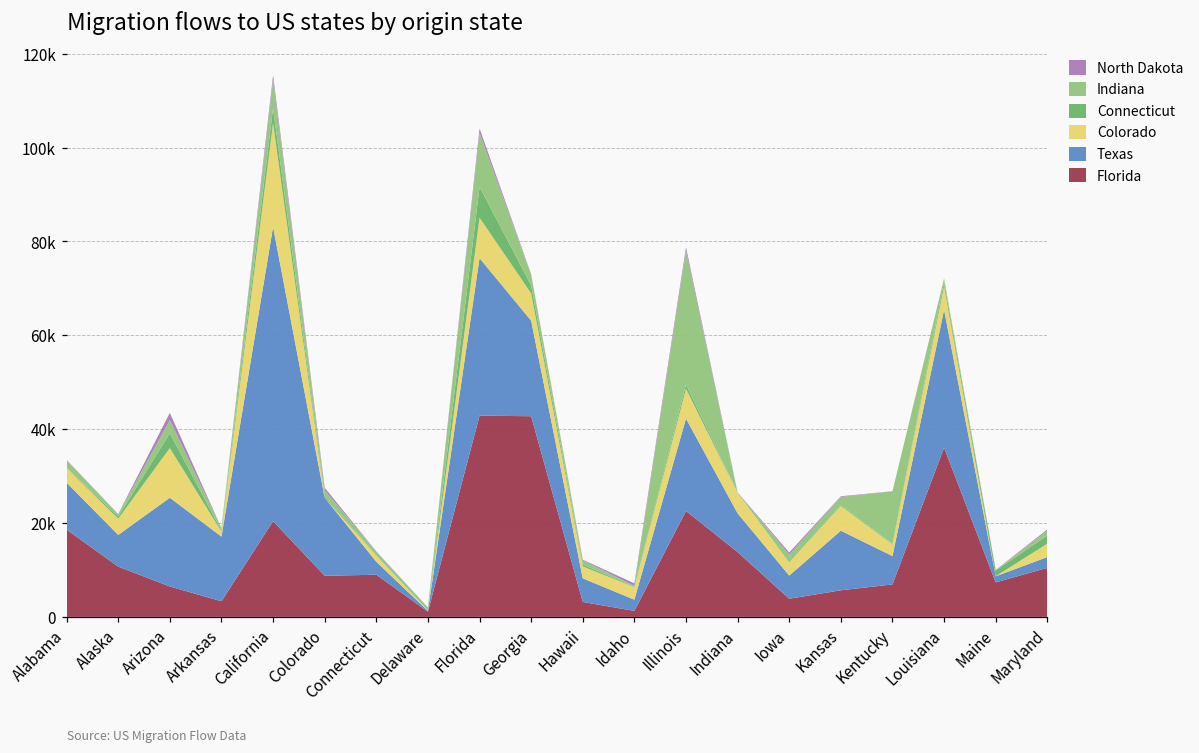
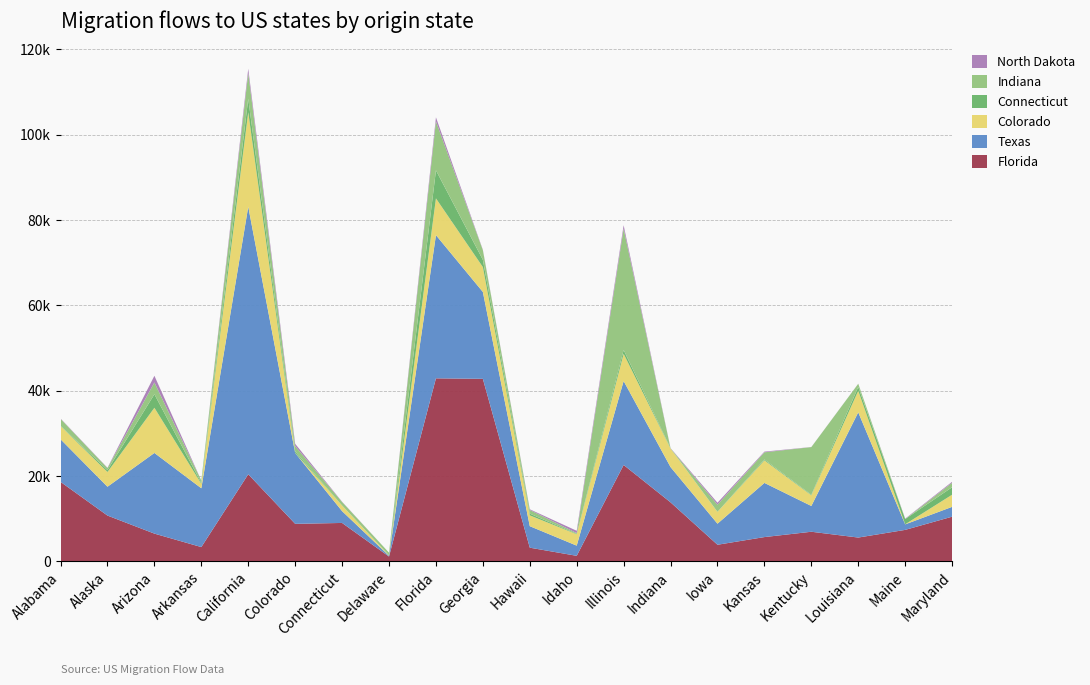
  {
    "Florida": {
      "Alabama": 19000,
      "Alaska": 11000,
      "Arizona": 6000,
      "Arkansas": 3000,
      "California": 20000,
      "Colorado": 9000,
      "Connecticut": 9000,
      "Florida": 43000,
      "Georgia": 43000,
      "Hawaii": 3000,
      "Idaho": 1000,
      "Illinois": 23000,
      "Indiana": 14000,
      "Iowa": 4000,
      "Kansas": 6000,
      "Kentucky": 7000,
-     "Louisiana": 36000,
+     "Louisiana": 6000,
      "Maine": 7000,
      "Maryland": 10000
    },
    "Texas": {
      "Alabama": 10000,
      "Alaska": 7000,
      "Arizona": 19000,
      "Arkansas": 14000,
      "California": 63000,
      "Connecticut": 3000,
      "Florida": 34000,
      "Georgia": 20000,
      "Hawaii": 5000,
      "Idaho": 2000,
      "Illinois": 20000,
      "Indiana": 8000,
      "Iowa": 5000,
      "Kansas": 13000,
      "Kentucky": 6000,
      "Louisiana": 29000,
      "Maryland": 2000
    },
    "Colorado": {
      "Arizona": 11000,
      "California": 22000,
      "Florida": 9000,
      "Georgia": 6000,
      "Illinois": 6000,
      "Louisiana": 5000,
      "Maryland": 3000
    },
    "North Dakota": {
      "Arizona": 2000,
      "California": 1000,
      "Florida": 1000,
      "Illinois": 1000
    }
  }
